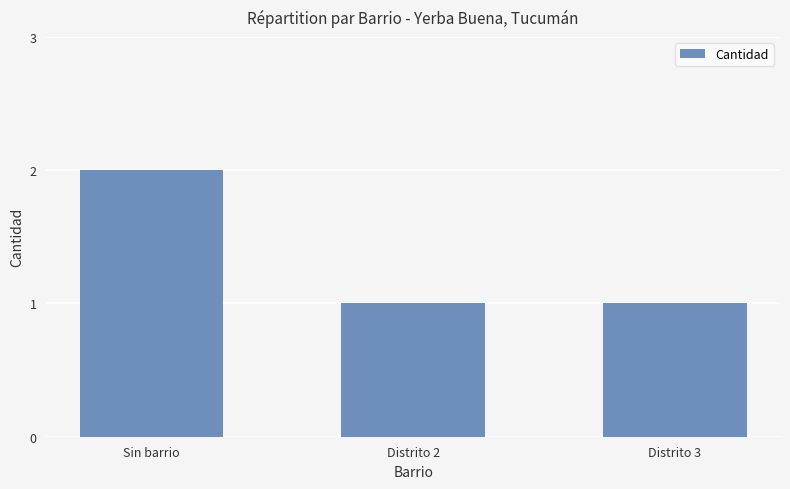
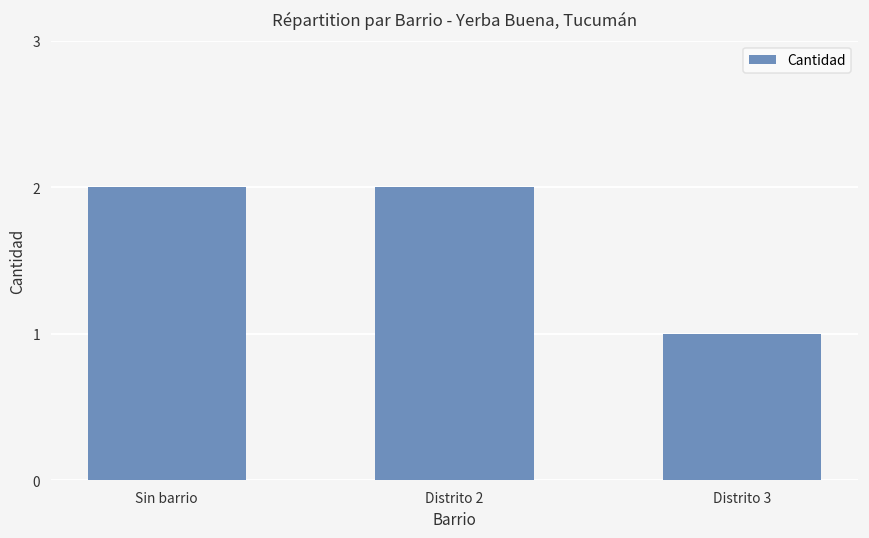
  {
    "Sin barrio": 2,
-   "Distrito 2": 1,
+   "Distrito 2": 2,
    "Distrito 3": 1
  }
